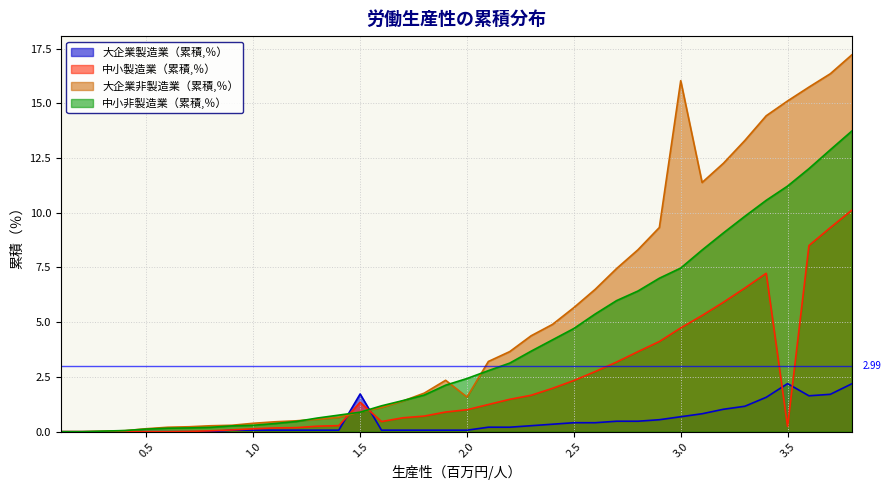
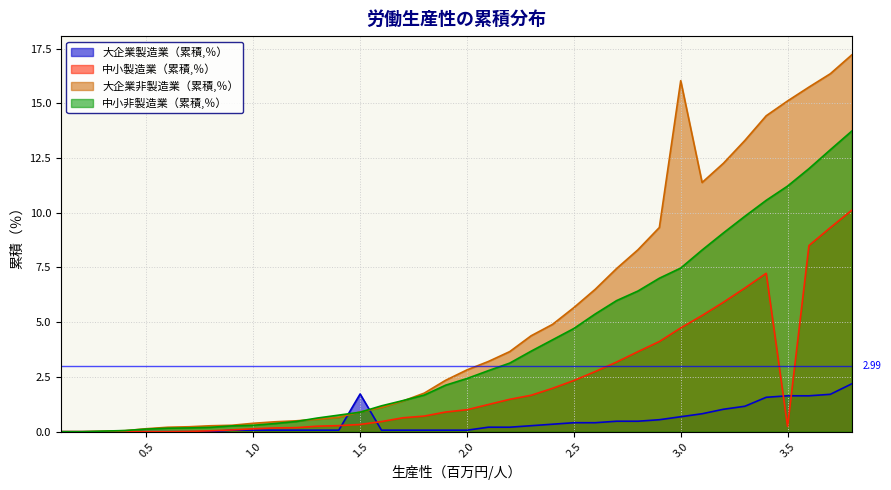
  {
    "大企業製造業（累積,％）": {
      "1.5": 1.7,
      "2.0": 0.1,
      "2.5": 0.4,
      "3.0": 0.7,
-     "3.5": 2.2
+     "3.5": 1.6
    },
    "中小製造業（累積,％）": {
-     "1.5": 1.3,
+     "1.5": 0.3,
      "2.0": 1.0,
      "2.5": 2.3,
      "3.0": 4.7,
      "3.5": 0.2
    },
    "大企業非製造業（累積,％）": {
-     "2.0": 1.6,
+     "2.0": 2.8,
      "2.5": 5.7,
      "3.0": 16.0,
      "3.5": 15.1
    },
    "中小非製造業（累積,％）": {
      "2.0": 2.4,
      "2.5": 4.7,
      "3.0": 7.5,
      "3.5": 11.2
    }
  }
